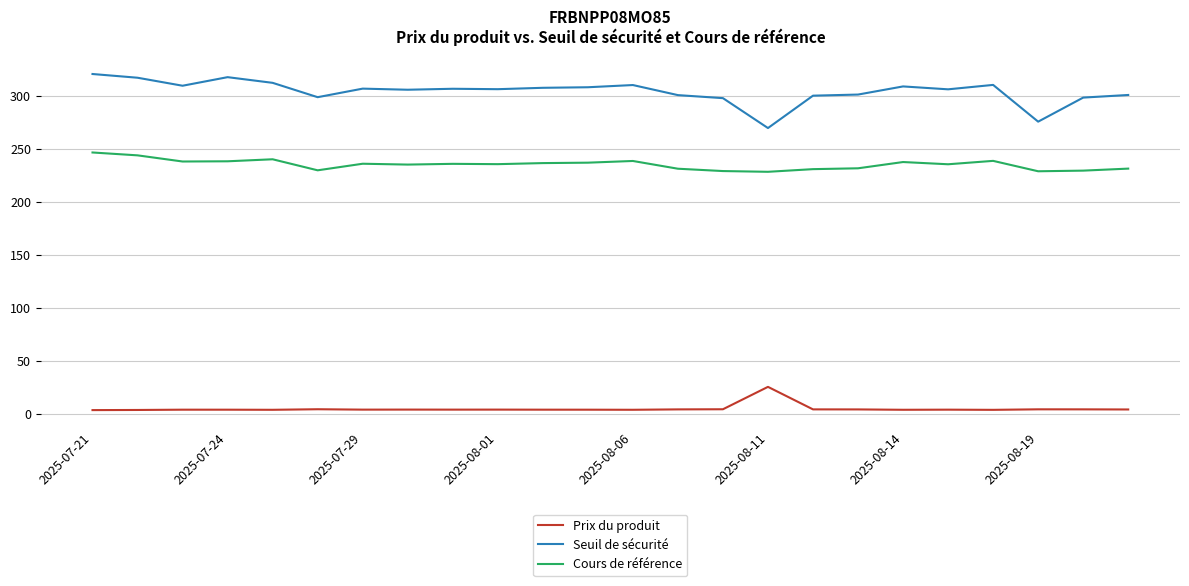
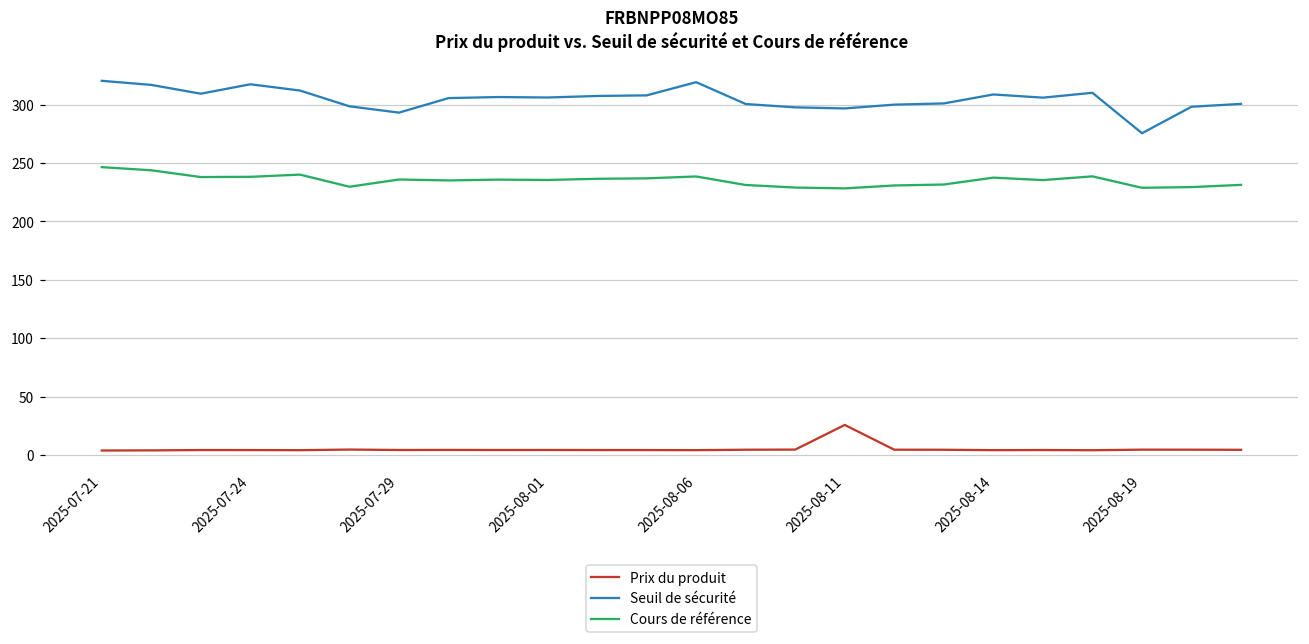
  {
    "Prix du produit": {
      "2025-07-21": 4,
      "2025-07-24": 4,
      "2025-07-29": 4,
      "2025-08-01": 4,
      "2025-08-06": 4,
      "2025-08-11": 26,
      "2025-08-14": 4,
      "2025-08-19": 4
    },
    "Seuil de sécurité": {
      "2025-07-21": 320,
      "2025-07-24": 317,
-     "2025-07-29": 307,
+     "2025-07-29": 293,
      "2025-08-01": 306,
-     "2025-08-06": 310,
-     "2025-08-11": 270,
+     "2025-08-06": 319,
+     "2025-08-11": 297,
      "2025-08-14": 309,
      "2025-08-19": 276
    },
    "Cours de référence": {
      "2025-07-21": 247,
      "2025-07-24": 238,
      "2025-07-29": 236,
      "2025-08-01": 236,
      "2025-08-06": 239,
      "2025-08-11": 228,
      "2025-08-14": 238,
      "2025-08-19": 229
    }
  }
